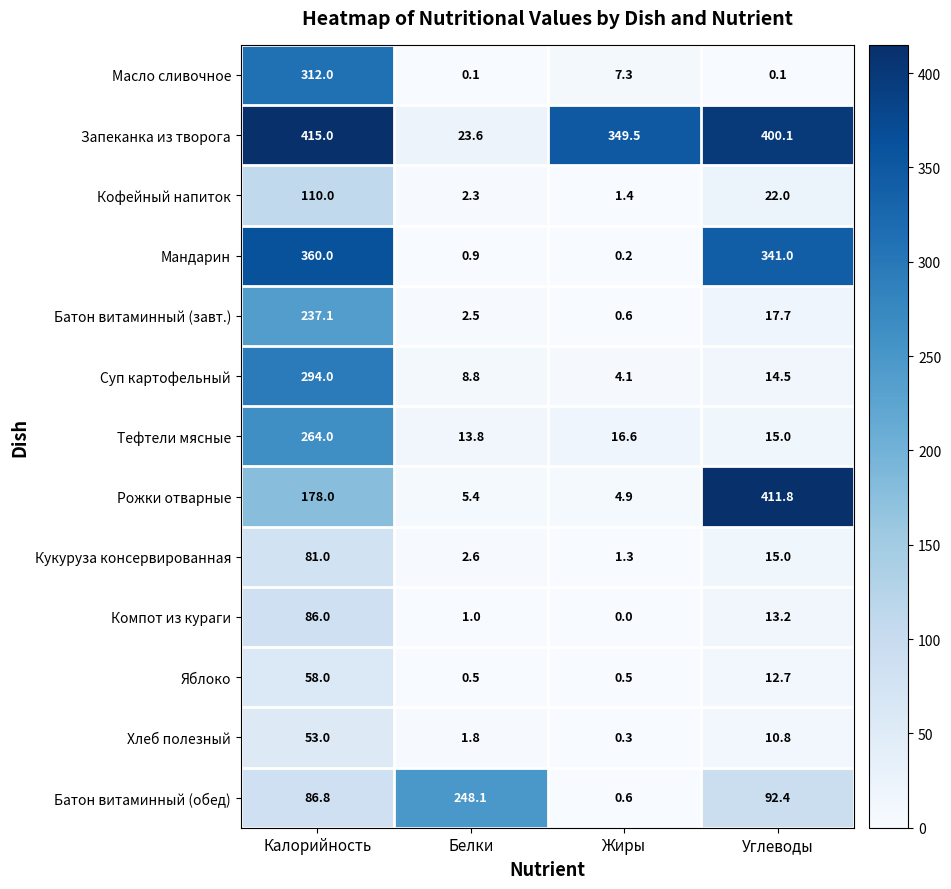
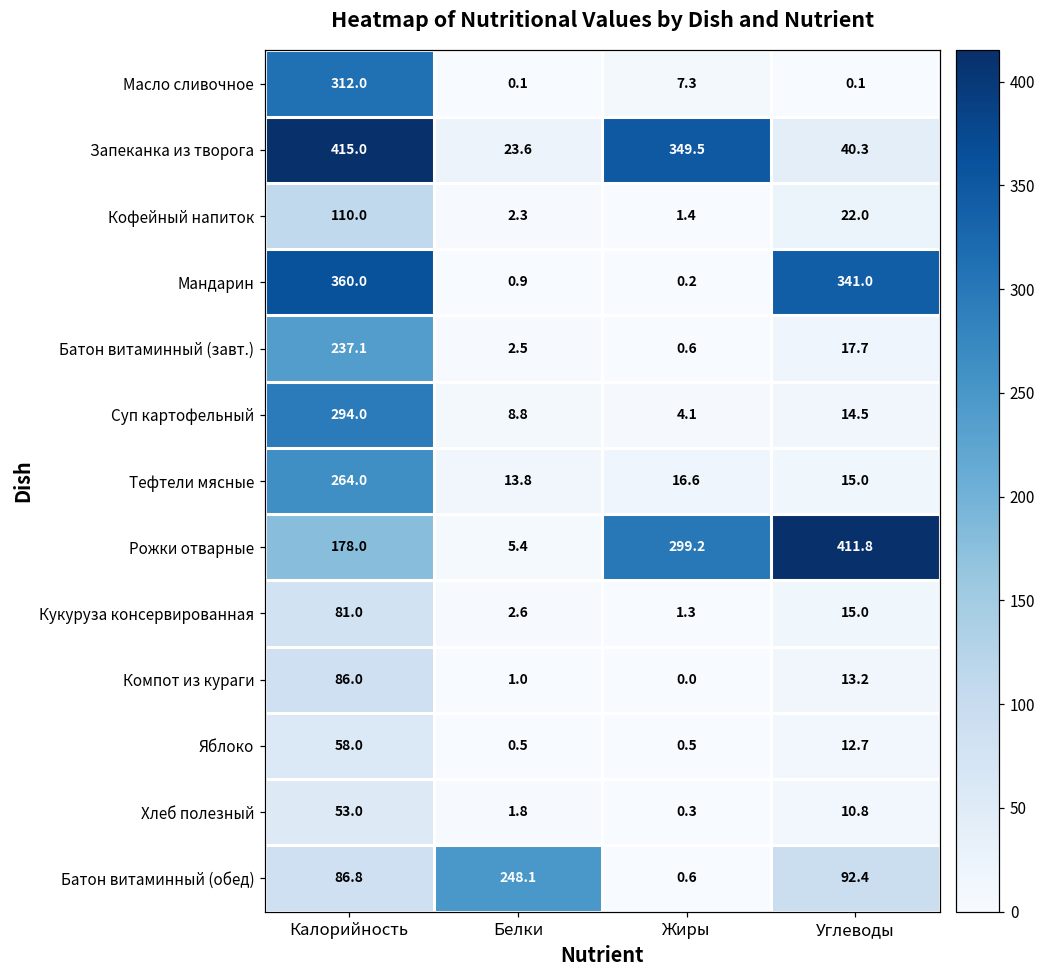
  {
    "Масло сливочное": {
      "Калорийность": 312.0,
      "Белки": 0.1,
      "Жиры": 7.3,
      "Углеводы": 0.1
    },
    "Запеканка из творога": {
      "Калорийность": 415.0,
      "Белки": 23.6,
      "Жиры": 349.5,
-     "Углеводы": 400.1
+     "Углеводы": 40.3
    },
    "Кофейный напиток": {
      "Калорийность": 110.0,
      "Белки": 2.3,
      "Жиры": 1.4,
      "Углеводы": 22.0
    },
    "Мандарин": {
      "Калорийность": 360.0,
      "Белки": 0.9,
      "Жиры": 0.2,
      "Углеводы": 341.0
    },
    "Батон витаминный (завт.)": {
      "Калорийность": 237.1,
      "Белки": 2.5,
      "Жиры": 0.6,
      "Углеводы": 17.7
    },
    "Суп картофельный": {
      "Калорийность": 294.0,
      "Белки": 8.8,
      "Жиры": 4.1,
      "Углеводы": 14.5
    },
    "Тефтели мясные": {
      "Калорийность": 264.0,
      "Белки": 13.8,
      "Жиры": 16.6,
      "Углеводы": 15.0
    },
    "Рожки отварные": {
      "Калорийность": 178.0,
      "Белки": 5.4,
-     "Жиры": 4.9,
+     "Жиры": 299.2,
      "Углеводы": 411.8
    },
    "Кукуруза консервированная": {
      "Калорийность": 81.0,
      "Белки": 2.6,
      "Жиры": 1.3,
      "Углеводы": 15.0
    },
    "Компот из кураги": {
      "Калорийность": 86.0,
      "Белки": 1.0,
      "Жиры": 0.0,
      "Углеводы": 13.2
    },
    "Яблоко": {
      "Калорийность": 58.0,
      "Белки": 0.5,
      "Жиры": 0.5,
      "Углеводы": 12.7
    },
    "Хлеб полезный": {
      "Калорийность": 53.0,
      "Белки": 1.8,
      "Жиры": 0.3,
      "Углеводы": 10.8
    },
    "Батон витаминный (обед)": {
      "Калорийность": 86.8,
      "Белки": 248.1,
      "Жиры": 0.6,
      "Углеводы": 92.4
    }
  }
